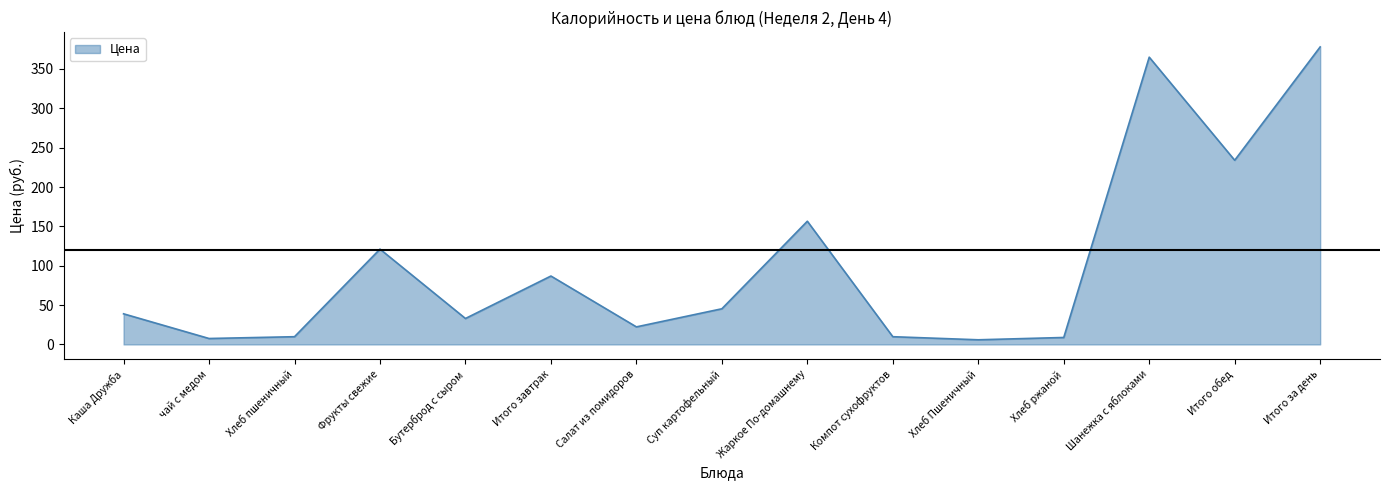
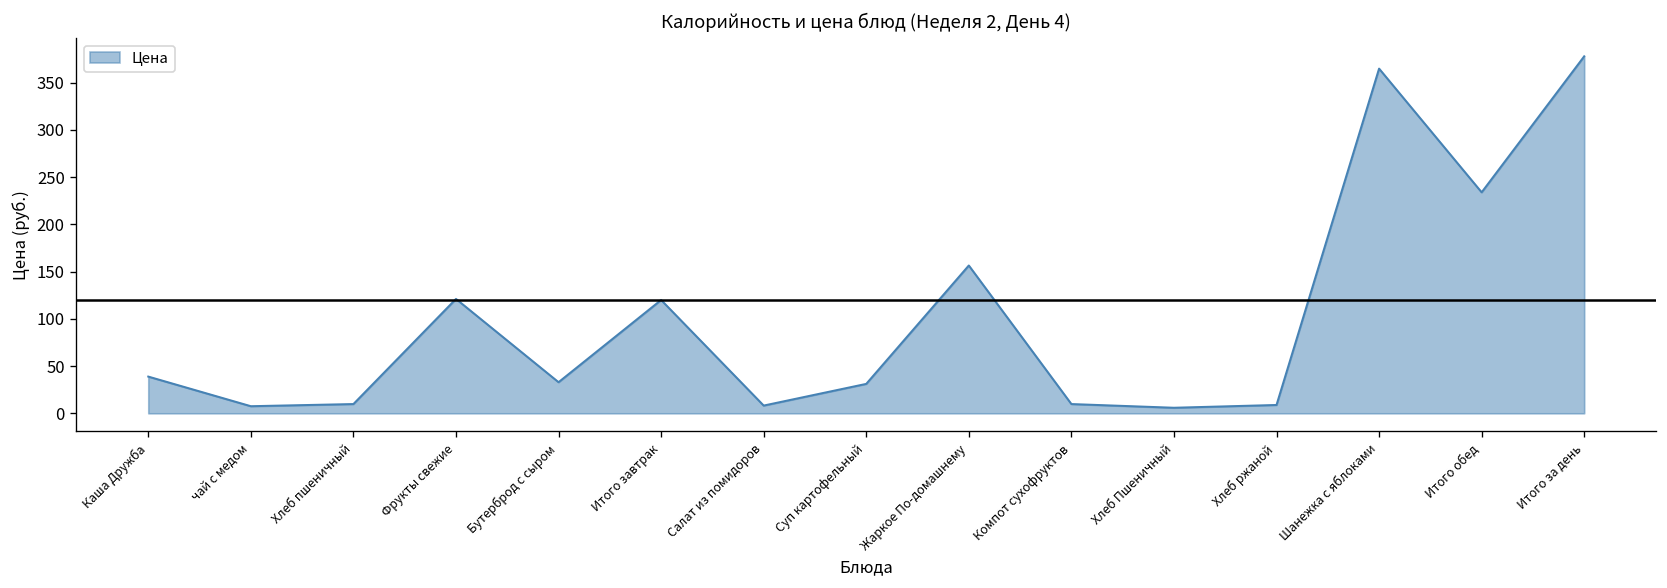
  {
    "Каша Дружба": 40,
    "чай с медом": 10,
    "Хлеб пшеничный": 10,
    "Фрукты свежие": 120,
    "Бутерброд с сыром": 30,
-   "Итого завтрак": 90,
-   "Салат из помидоров": 20,
-   "Суп картофельный": 50,
+   "Итого завтрак": 120,
+   "Салат из помидоров": 10,
+   "Суп картофельный": 30,
    "Жаркое По-домашнему": 160,
    "Компот сухофруктов": 10,
    "Хлеб Пшеничный": 10,
    "Хлеб ржаной": 10,
    "Шанежка с яблоками": 360,
    "Итого обед": 230,
    "Итого за день": 380
  }
